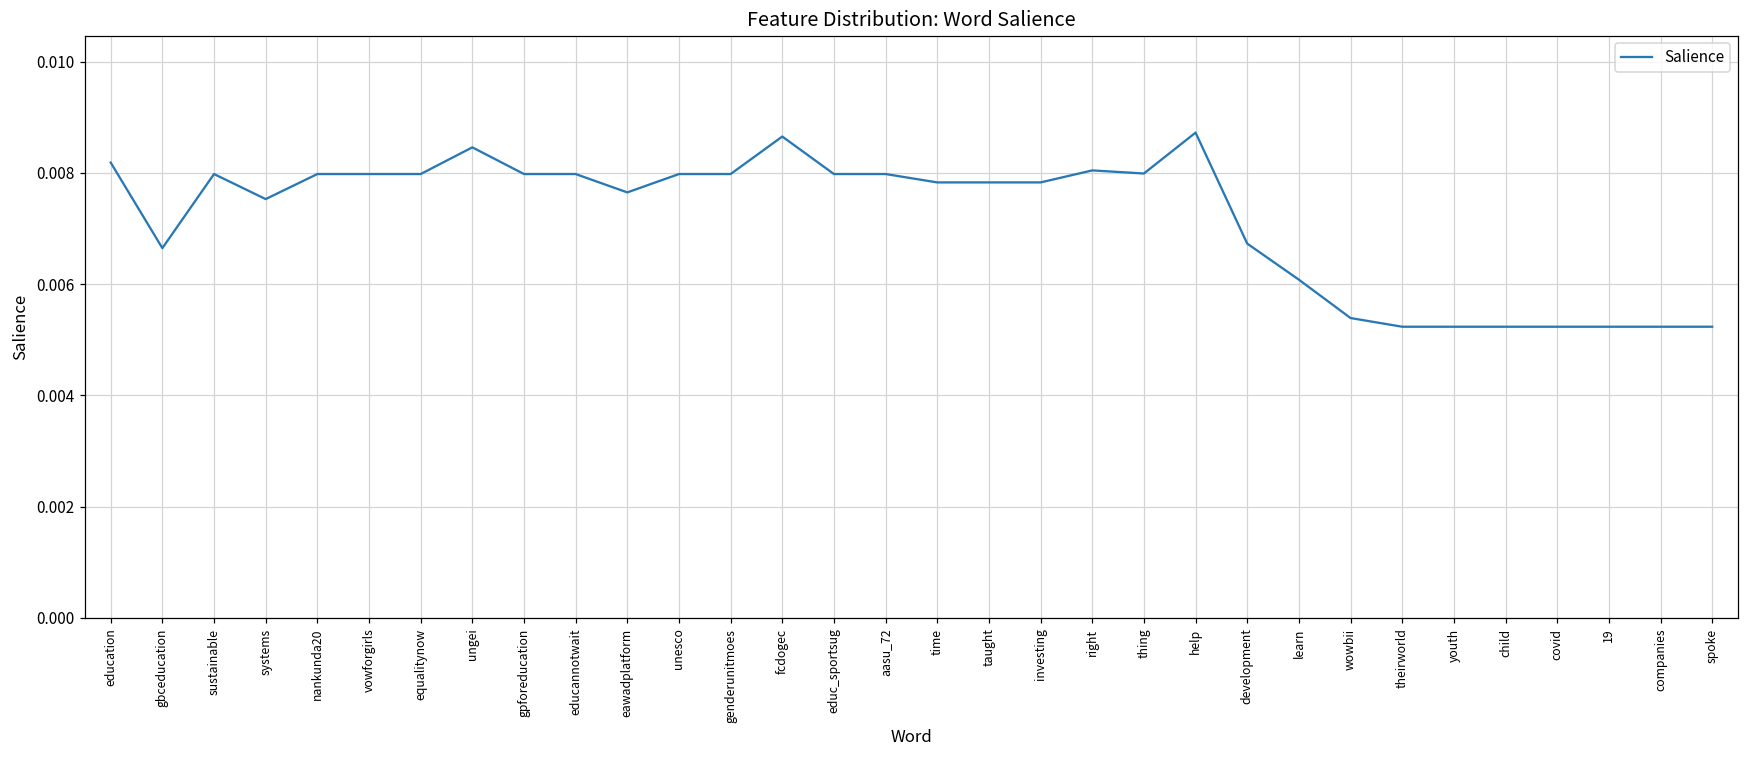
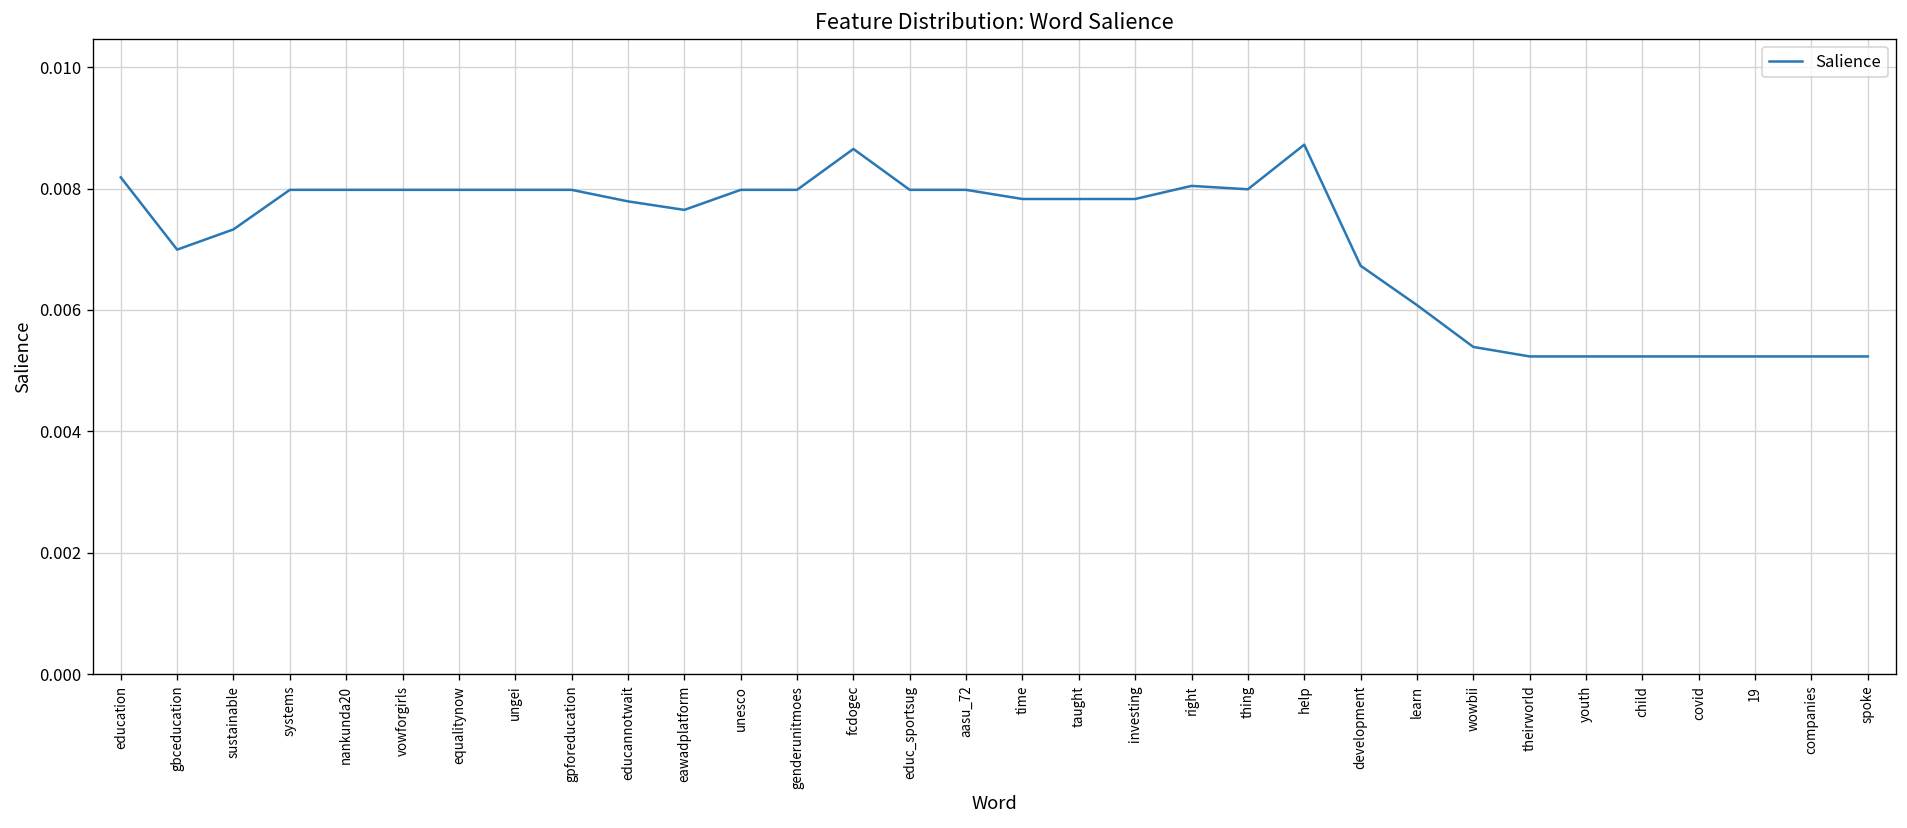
  {
    "education": 0.0082,
-   "gbceducation": 0.0066,
-   "sustainable": 0.0080,
-   "systems": 0.0075,
+   "gbceducation": 0.0070,
+   "sustainable": 0.0073,
+   "systems": 0.0080,
    "nankunda20": 0.0080,
    "vowforgirls": 0.0080,
    "equalitynow": 0.0080,
-   "ungei": 0.0085,
+   "ungei": 0.0080,
    "gpforeducation": 0.0080,
-   "educannotwait": 0.0080,
+   "educannotwait": 0.0078,
    "eawadplatform": 0.0076,
    "unesco": 0.0080,
    "genderunitmoes": 0.0080,
    "fcdogec": 0.0087,
    "educ_sportsug": 0.0080,
    "aasu_72": 0.0080,
    "time": 0.0078,
    "taught": 0.0078,
    "investing": 0.0078,
    "right": 0.0080,
    "thing": 0.0080,
    "help": 0.0087,
    "development": 0.0067,
    "learn": 0.0061,
    "wowbii": 0.0054,
    "theirworld": 0.0052,
    "youth": 0.0052,
    "child": 0.0052,
    "covid": 0.0052,
    "19": 0.0052,
    "companies": 0.0052,
    "spoke": 0.0052
  }
